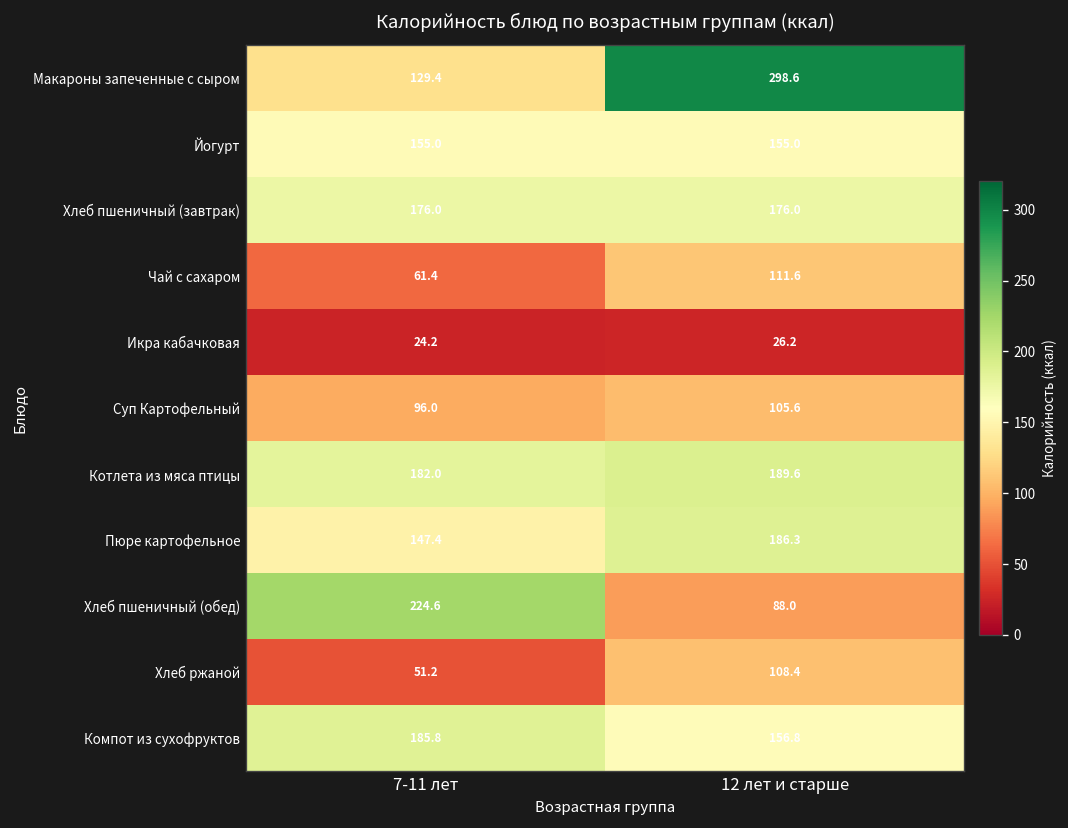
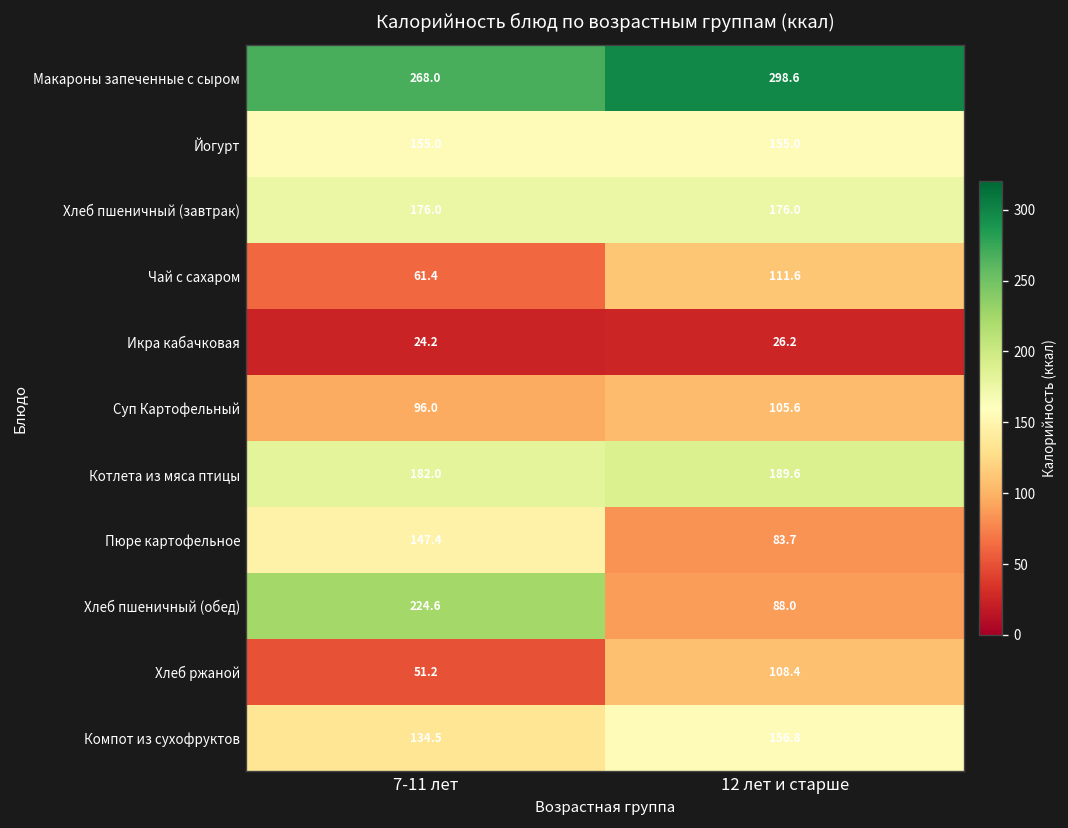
  {
    "Макароны запеченные с сыром": {
-     "7-11 лет": 129.4
+     "7-11 лет": 268.0
    },
    "Пюре картофельное": {
-     "12 лет и старше": 186.3
+     "12 лет и старше": 83.7
    },
    "Компот из сухофруктов": {
-     "7-11 лет": 185.8
+     "7-11 лет": 134.5
    }
  }
